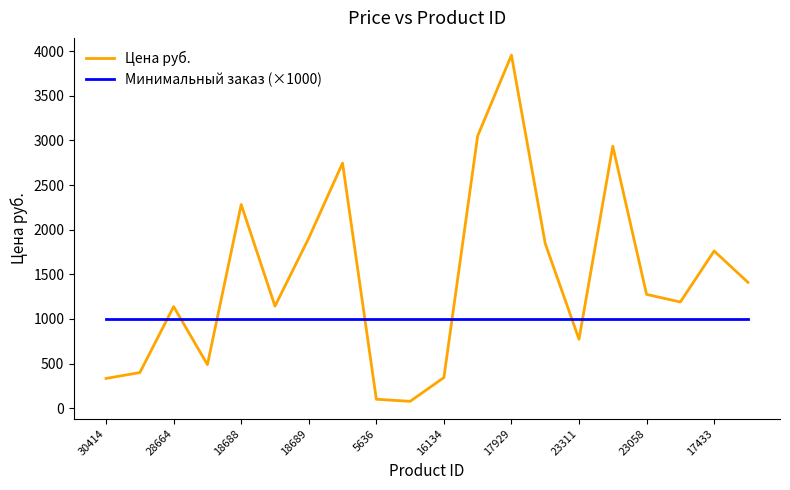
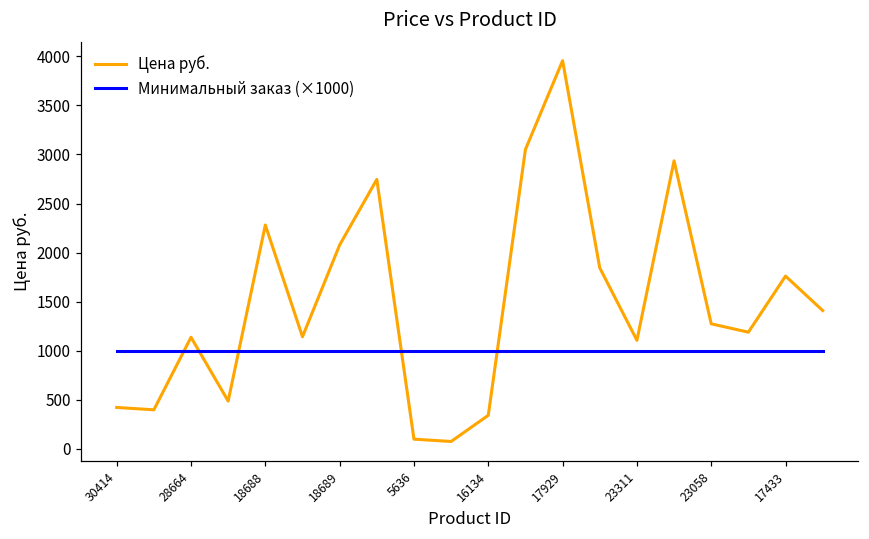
  {
    "Цена руб.": {
-     "30414": 300,
+     "30414": 400,
      "28664": 1100,
      "18688": 2300,
-     "18689": 1900,
+     "18689": 2100,
      "5636": 100,
      "16134": 300,
      "17929": 4000,
-     "23311": 800,
+     "23311": 1100,
      "23058": 1300,
      "17433": 1800
    },
    "Минимальный заказ (×1000)": {
      "30414": 1000,
      "28664": 1000,
      "18688": 1000,
      "18689": 1000,
      "5636": 1000,
      "16134": 1000,
      "17929": 1000,
      "23311": 1000,
      "23058": 1000,
      "17433": 1000
    }
  }
